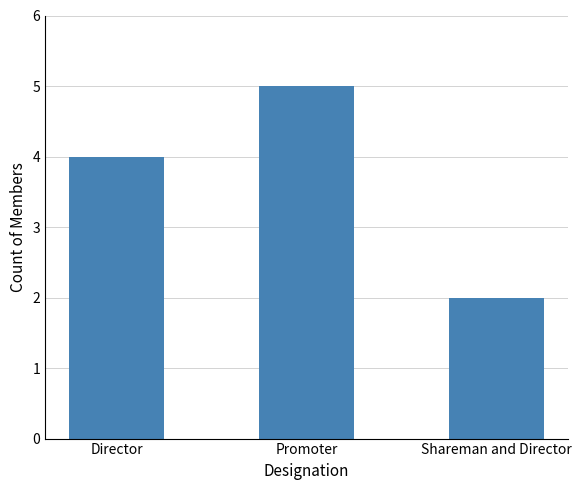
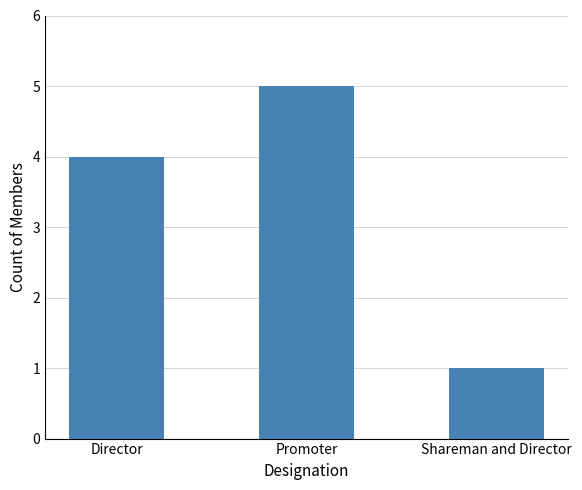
  {
    "Director": 4,
    "Promoter": 5,
-   "Shareman and Director": 2
+   "Shareman and Director": 1
  }
